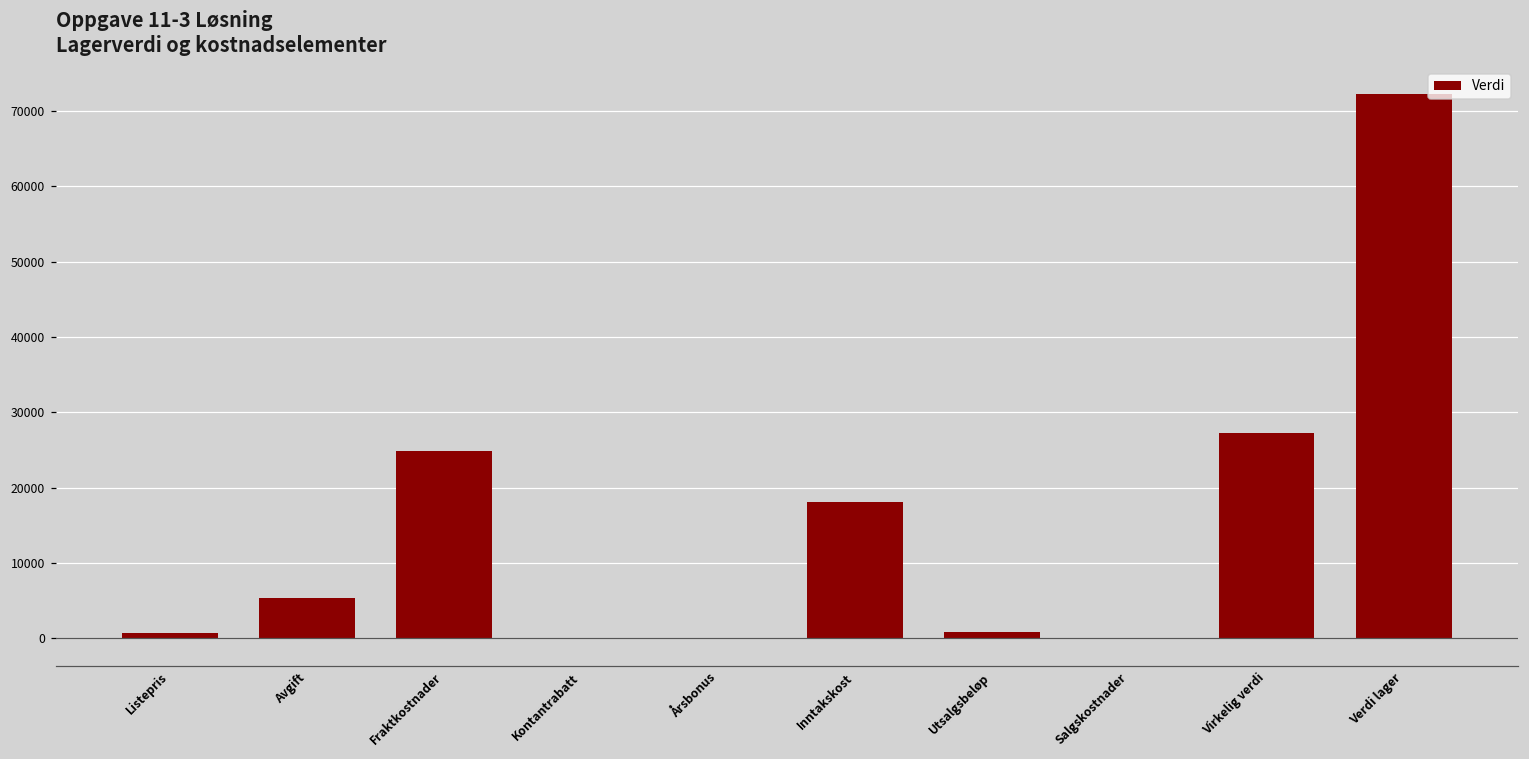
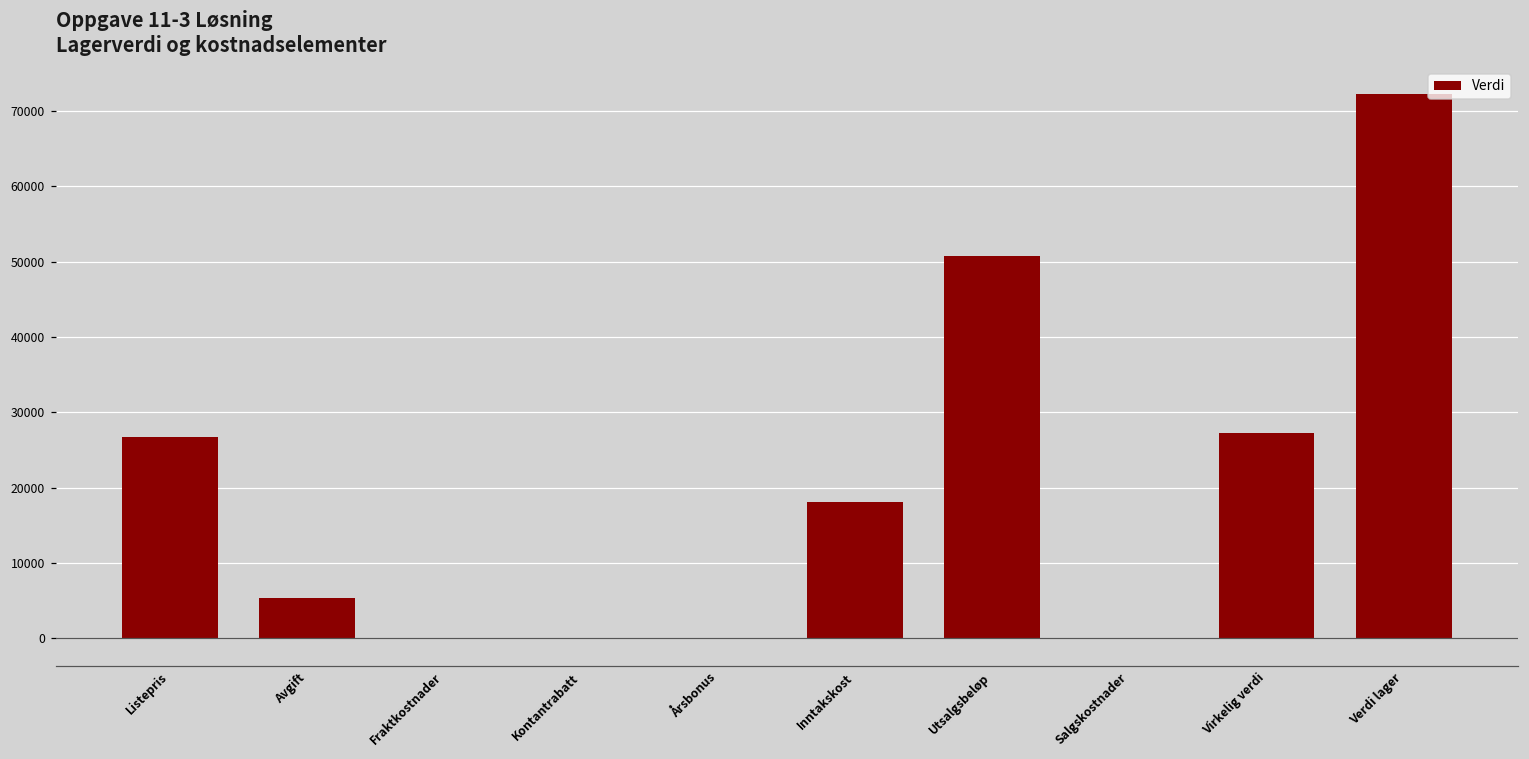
  {
-   "Listepris": 1000,
+   "Listepris": 27000,
    "Avgift": 5000,
-   "Fraktkostnader": 25000,
+   "Fraktkostnader": 0,
    "Inntakskost": 18000,
-   "Utsalgsbeløp": 1000,
+   "Utsalgsbeløp": 51000,
    "Virkelig verdi": 27000,
    "Verdi lager": 72000
  }
